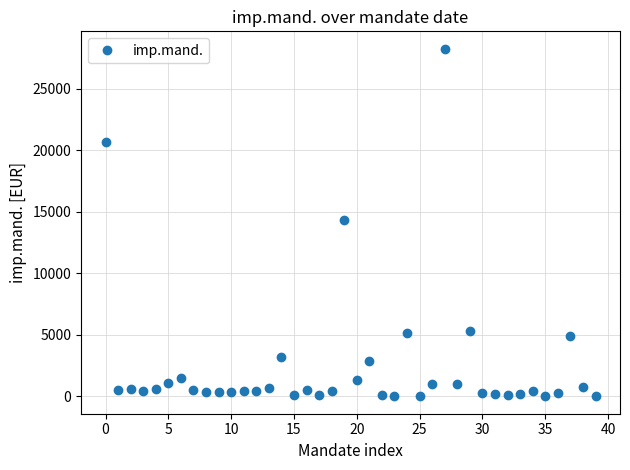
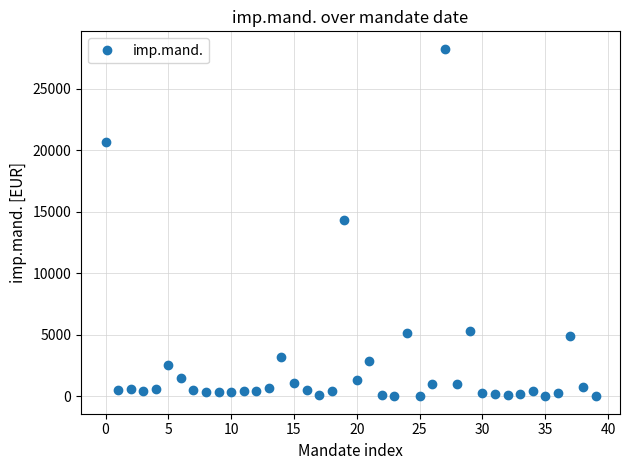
  {
    "0": 20700,
-   "5": 1100,
+   "5": 2600,
    "10": 400,
-   "15": 100,
+   "15": 1100,
    "20": 1300,
    "25": 0,
    "30": 300,
    "35": 0
  }
